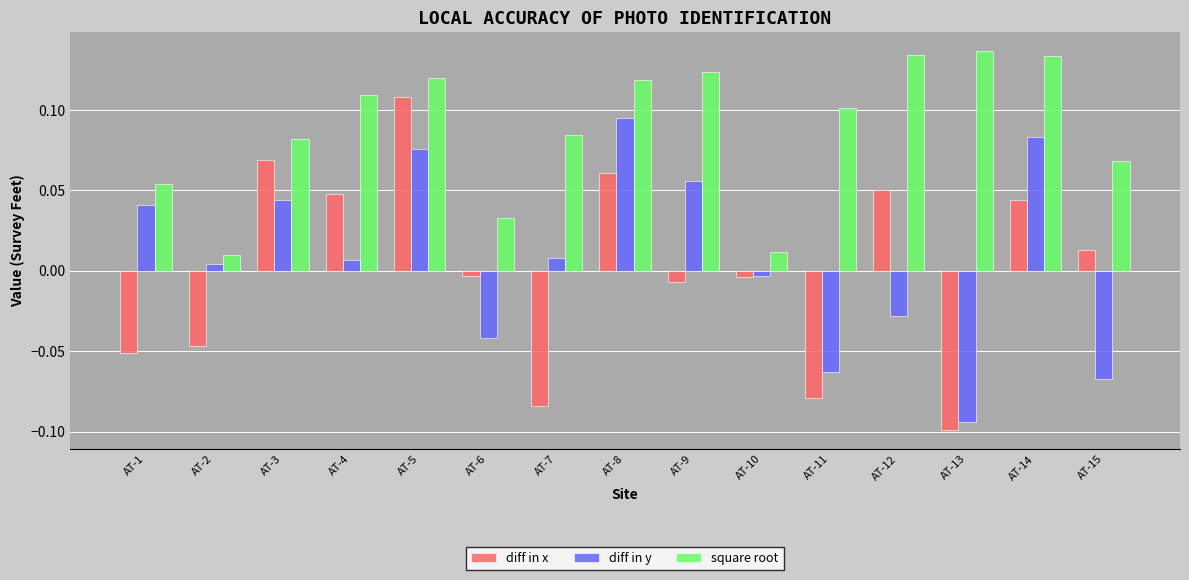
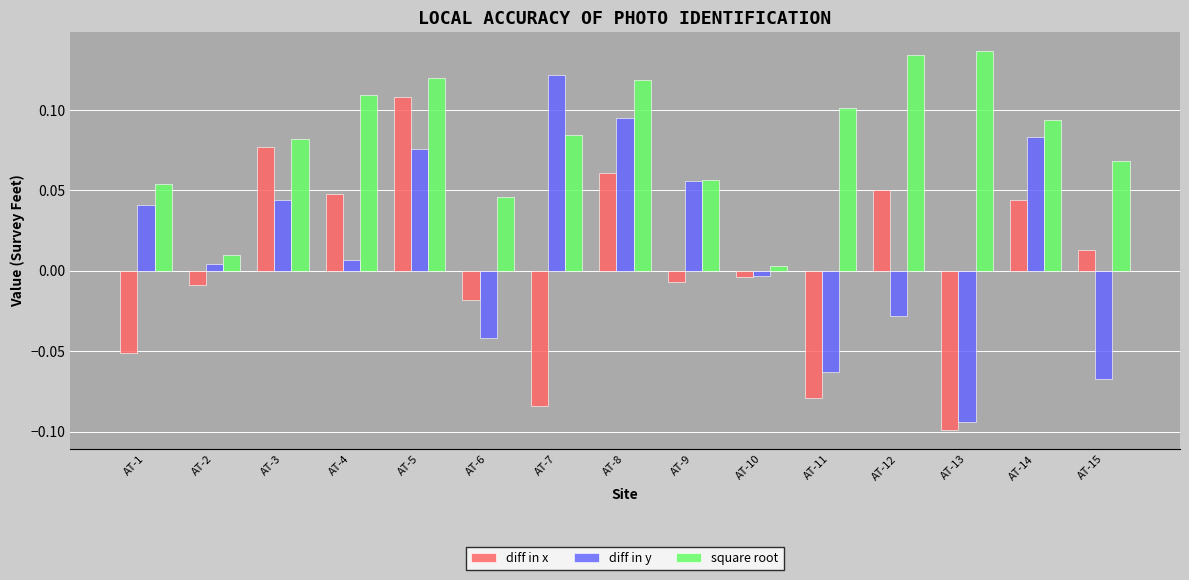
  {
    "diff in x": {
      "AT-1": -0.051,
-     "AT-2": -0.047,
-     "AT-3": 0.069,
+     "AT-2": -0.009,
+     "AT-3": 0.077,
      "AT-4": 0.048,
      "AT-5": 0.108,
-     "AT-6": -0.003,
+     "AT-6": -0.018,
      "AT-7": -0.084,
      "AT-8": 0.061,
      "AT-9": -0.007,
      "AT-10": -0.004,
      "AT-11": -0.079,
      "AT-12": 0.050,
      "AT-13": -0.099,
      "AT-14": 0.044,
      "AT-15": 0.013
    },
    "diff in y": {
      "AT-1": 0.041,
      "AT-2": 0.004,
      "AT-3": 0.044,
      "AT-4": 0.007,
      "AT-5": 0.076,
      "AT-6": -0.042,
-     "AT-7": 0.008,
+     "AT-7": 0.122,
      "AT-8": 0.095,
      "AT-9": 0.056,
      "AT-10": -0.003,
      "AT-11": -0.063,
      "AT-12": -0.028,
      "AT-13": -0.094,
      "AT-14": 0.083,
      "AT-15": -0.067
    },
    "square root": {
      "AT-1": 0.054,
      "AT-2": 0.010,
      "AT-3": 0.082,
      "AT-4": 0.110,
      "AT-5": 0.120,
-     "AT-6": 0.033,
+     "AT-6": 0.046,
      "AT-7": 0.084,
      "AT-8": 0.119,
-     "AT-9": 0.123,
-     "AT-10": 0.012,
+     "AT-9": 0.056,
+     "AT-10": 0.003,
      "AT-11": 0.101,
      "AT-12": 0.134,
      "AT-13": 0.137,
-     "AT-14": 0.134,
+     "AT-14": 0.094,
      "AT-15": 0.068
    }
  }
